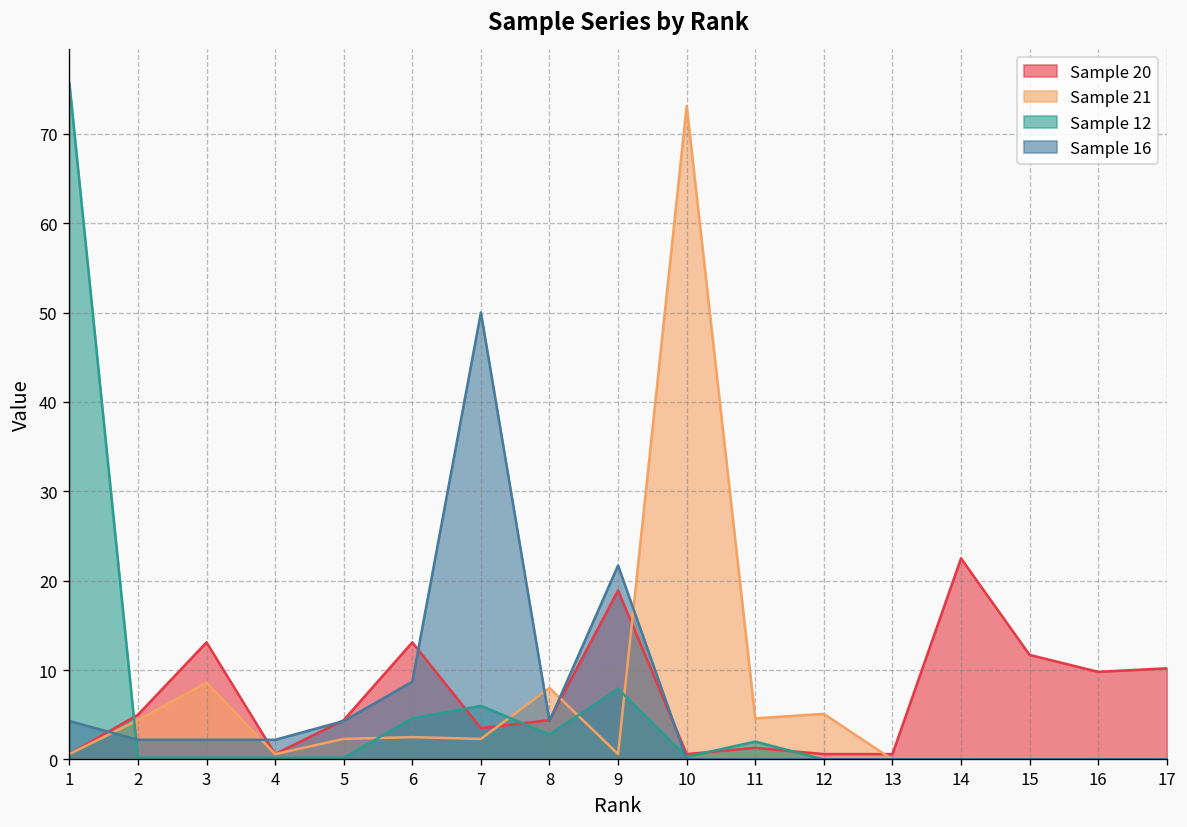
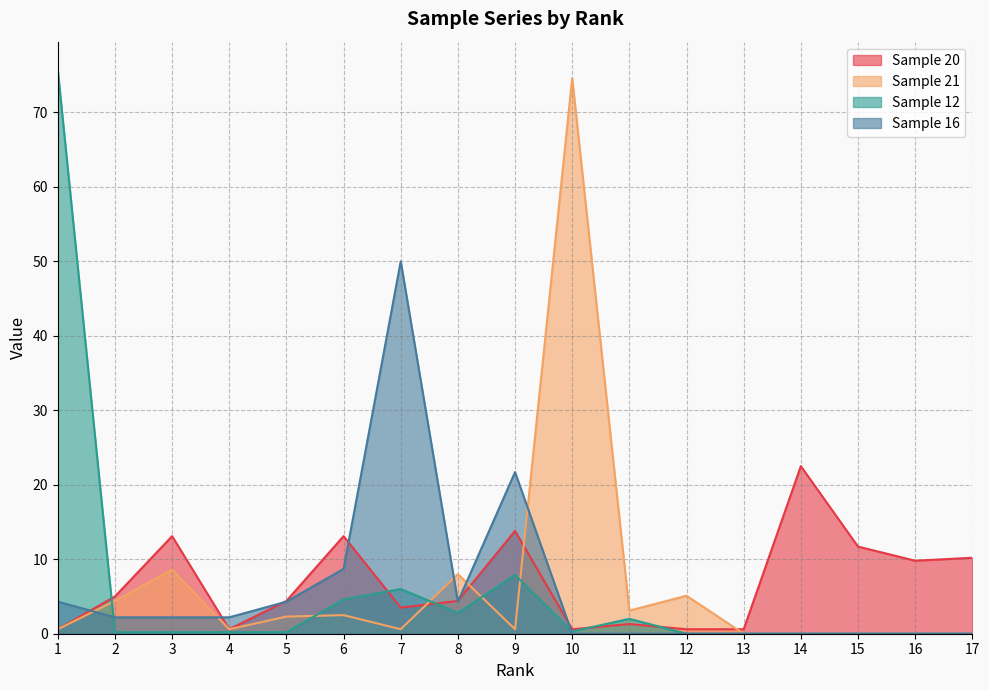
  {
    "Sample 20": {
      "2": 5,
      "3": 13,
      "6": 13,
      "7": 4,
-     "9": 19,
+     "9": 14,
      "11": 1,
      "12": 1,
      "13": 1,
      "14": 23,
      "15": 12,
      "16": 10,
      "17": 10
    },
    "Sample 21": {
      "2": 4,
      "3": 9,
      "5": 2,
      "6": 3,
-     "7": 2,
+     "7": 1,
      "8": 8,
      "9": 1,
-     "10": 73,
-     "11": 5,
+     "10": 75,
+     "11": 3,
      "12": 5
    }
  }
